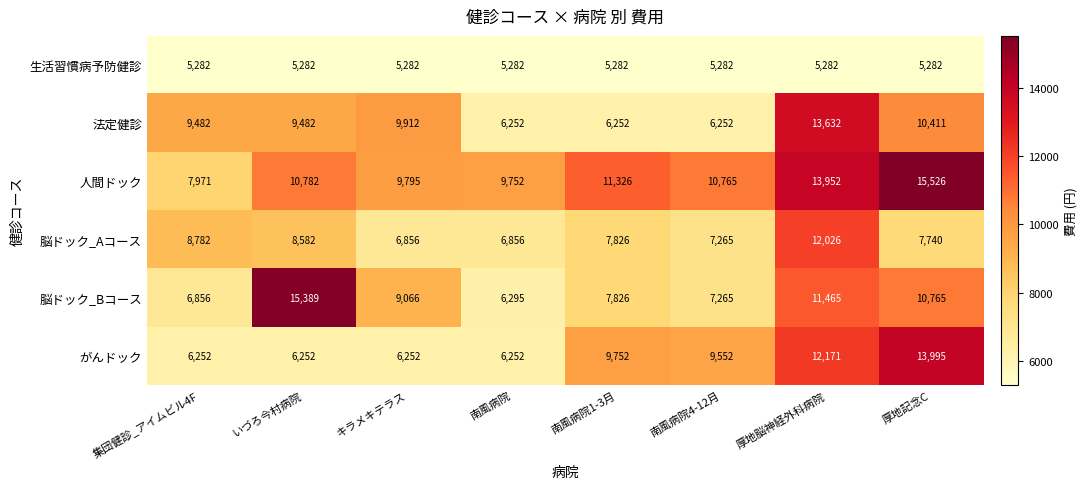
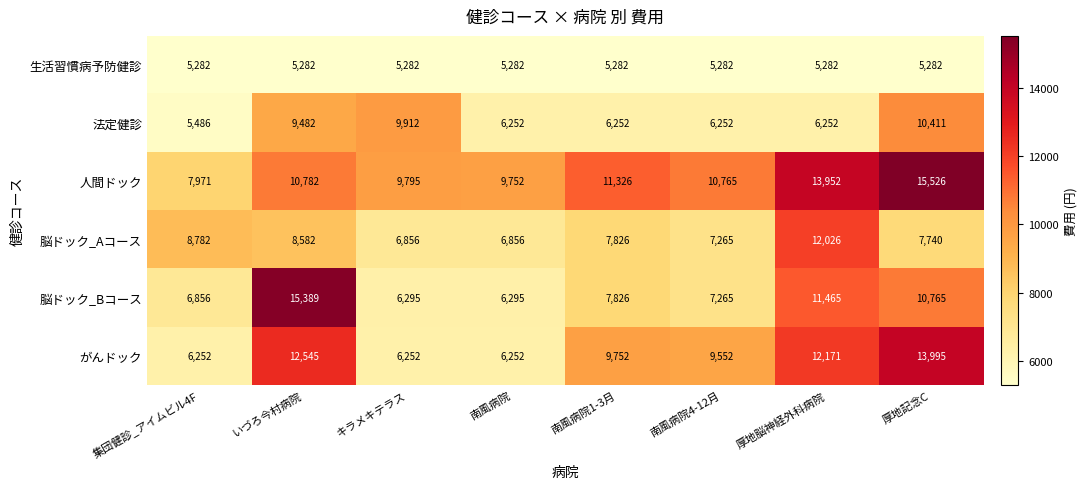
  {
    "生活習慣病予防健診": {
      "集団健診_アイムビル4F": "5,282",
      "いづろ今村病院": "5,282",
      "キラメキテラス": "5,282",
      "南風病院": "5,282",
      "南風病院1-3月": "5,282",
      "南風病院4-12月": "5,282",
      "厚地脳神経外科病院": "5,282",
      "厚地記念C": "5,282"
    },
    "法定健診": {
-     "集団健診_アイムビル4F": "9,482",
+     "集団健診_アイムビル4F": "5,486",
      "いづろ今村病院": "9,482",
      "キラメキテラス": "9,912",
      "南風病院": "6,252",
      "南風病院1-3月": "6,252",
      "南風病院4-12月": "6,252",
-     "厚地脳神経外科病院": "13,632",
+     "厚地脳神経外科病院": "6,252",
      "厚地記念C": "10,411"
    },
    "人間ドック": {
      "集団健診_アイムビル4F": "7,971",
      "いづろ今村病院": "10,782",
      "キラメキテラス": "9,795",
      "南風病院": "9,752",
      "南風病院1-3月": "11,326",
      "南風病院4-12月": "10,765",
      "厚地脳神経外科病院": "13,952",
      "厚地記念C": "15,526"
    },
    "脳ドック_Aコース": {
      "集団健診_アイムビル4F": "8,782",
      "いづろ今村病院": "8,582",
      "キラメキテラス": "6,856",
      "南風病院": "6,856",
      "南風病院1-3月": "7,826",
      "南風病院4-12月": "7,265",
      "厚地脳神経外科病院": "12,026",
      "厚地記念C": "7,740"
    },
    "脳ドック_Bコース": {
      "集団健診_アイムビル4F": "6,856",
      "いづろ今村病院": "15,389",
-     "キラメキテラス": "9,066",
+     "キラメキテラス": "6,295",
      "南風病院": "6,295",
      "南風病院1-3月": "7,826",
      "南風病院4-12月": "7,265",
      "厚地脳神経外科病院": "11,465",
      "厚地記念C": "10,765"
    },
    "がんドック": {
      "集団健診_アイムビル4F": "6,252",
-     "いづろ今村病院": "6,252",
+     "いづろ今村病院": "12,545",
      "キラメキテラス": "6,252",
      "南風病院": "6,252",
      "南風病院1-3月": "9,752",
      "南風病院4-12月": "9,552",
      "厚地脳神経外科病院": "12,171",
      "厚地記念C": "13,995"
    }
  }
